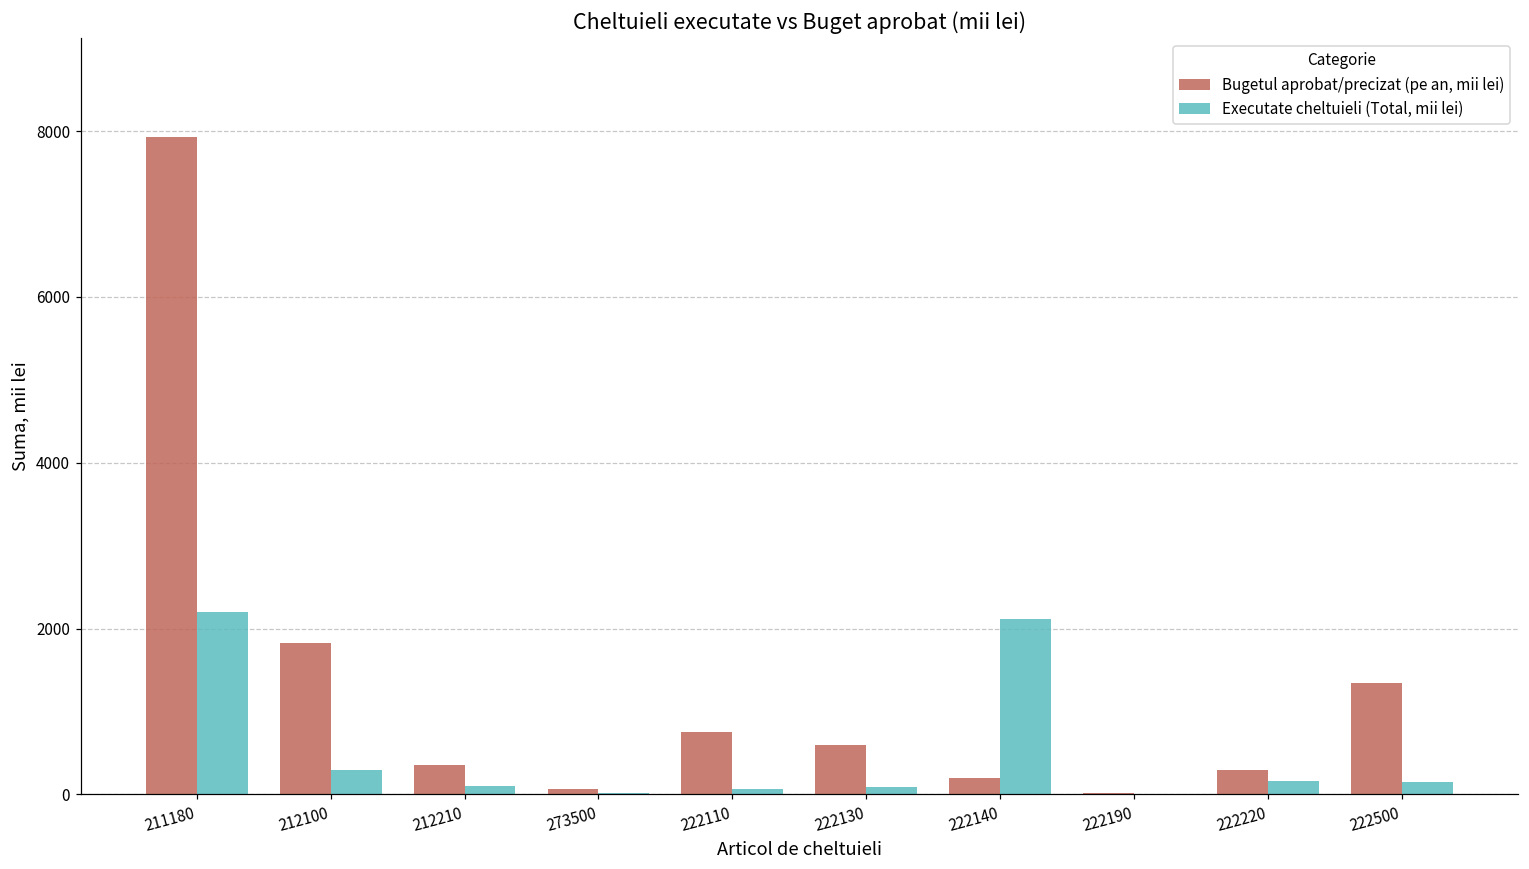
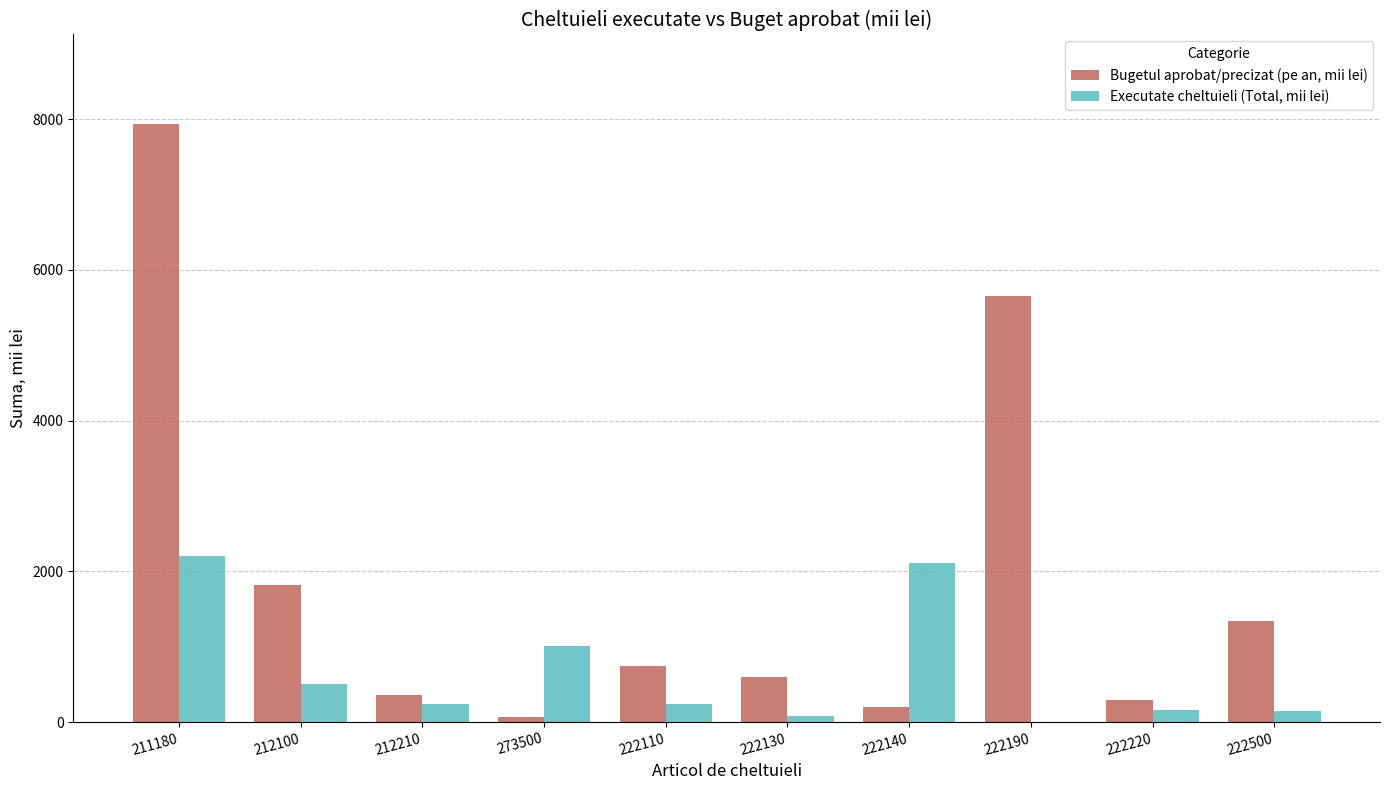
  {
    "Bugetul aprobat/precizat (pe an, mii lei)": {
      "211180": 7900,
      "212100": 1800,
      "212210": 400,
      "273500": 100,
      "222110": 800,
      "222130": 600,
      "222140": 200,
-     "222190": 0,
+     "222190": 5700,
      "222220": 300,
      "222500": 1300
    },
    "Executate cheltuieli (Total, mii lei)": {
      "211180": 2200,
-     "212100": 300,
-     "212210": 100,
-     "273500": 0,
-     "222110": 100,
+     "212100": 500,
+     "212210": 200,
+     "273500": 1000,
+     "222110": 200,
      "222130": 100,
      "222140": 2100,
      "222220": 200,
      "222500": 200
    }
  }
